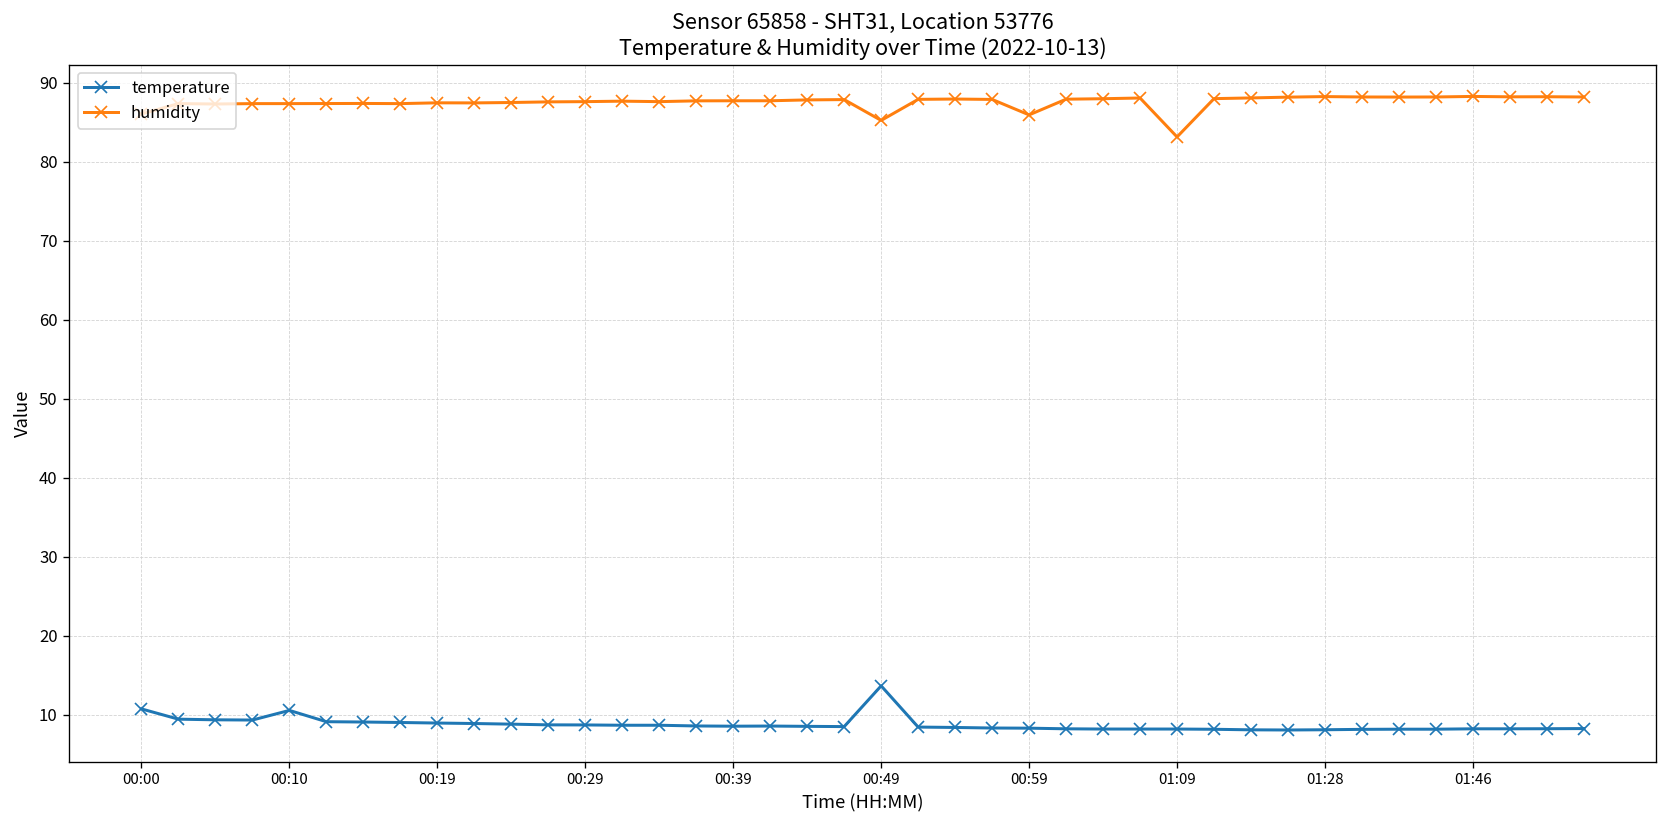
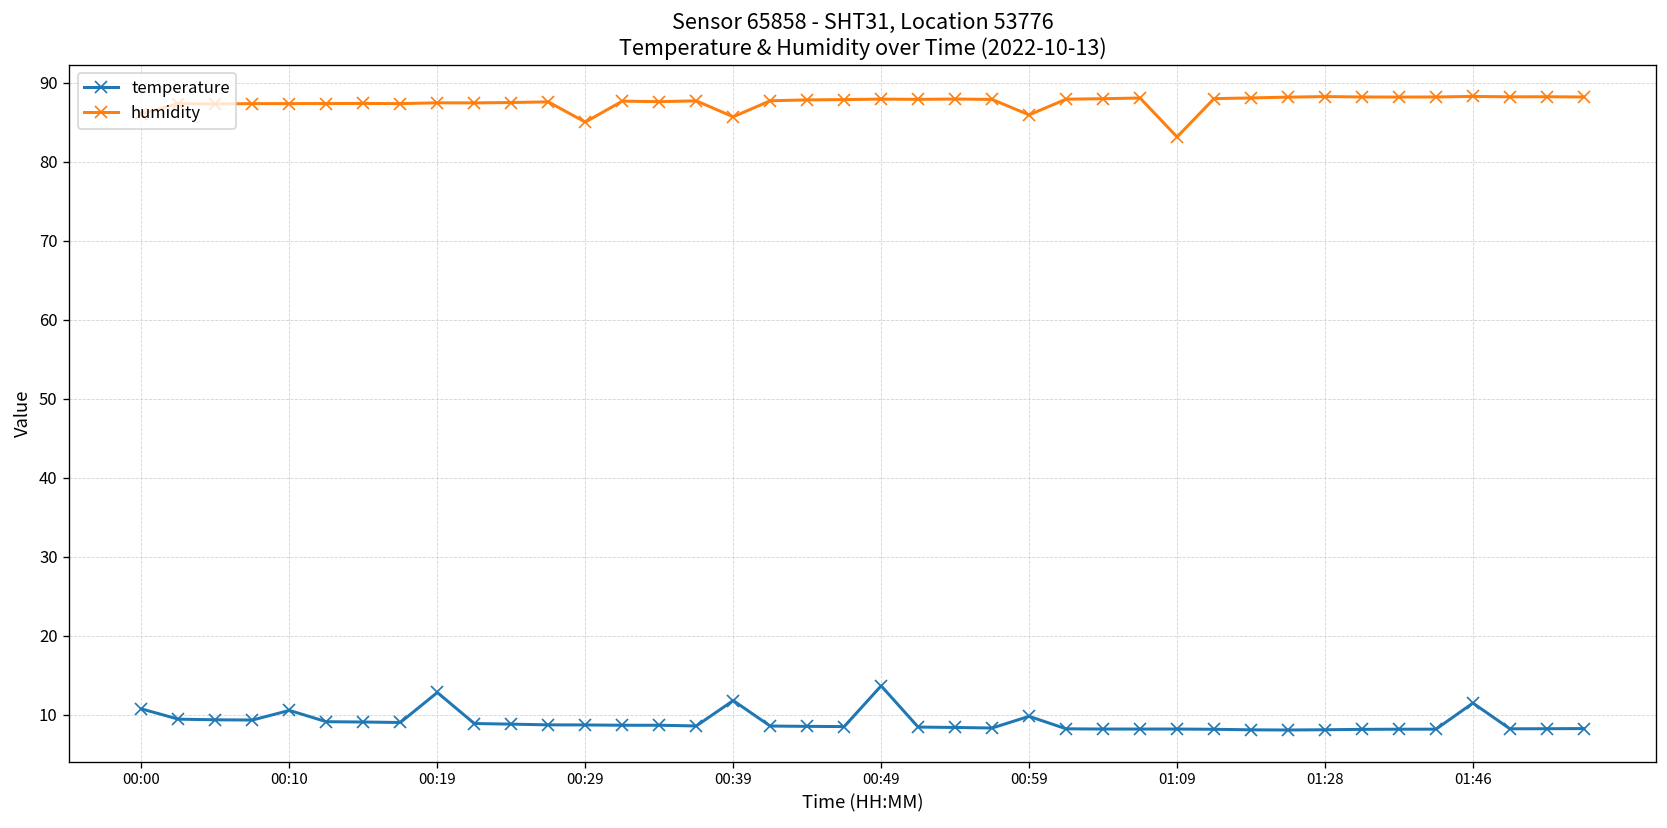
  {
    "temperature": {
      "00:00": 11,
      "00:10": 11,
-     "00:19": 9,
+     "00:19": 13,
      "00:29": 9,
-     "00:39": 9,
+     "00:39": 12,
      "00:49": 14,
-     "00:59": 8,
+     "00:59": 10,
      "01:09": 8,
      "01:28": 8,
-     "01:46": 8
+     "01:46": 11
    },
    "humidity": {
      "00:10": 87,
      "00:19": 87,
-     "00:29": 88,
-     "00:39": 88,
-     "00:49": 85,
+     "00:29": 85,
+     "00:39": 86,
+     "00:49": 88,
      "00:59": 86,
      "01:09": 83,
      "01:28": 88,
      "01:46": 88
    }
  }
